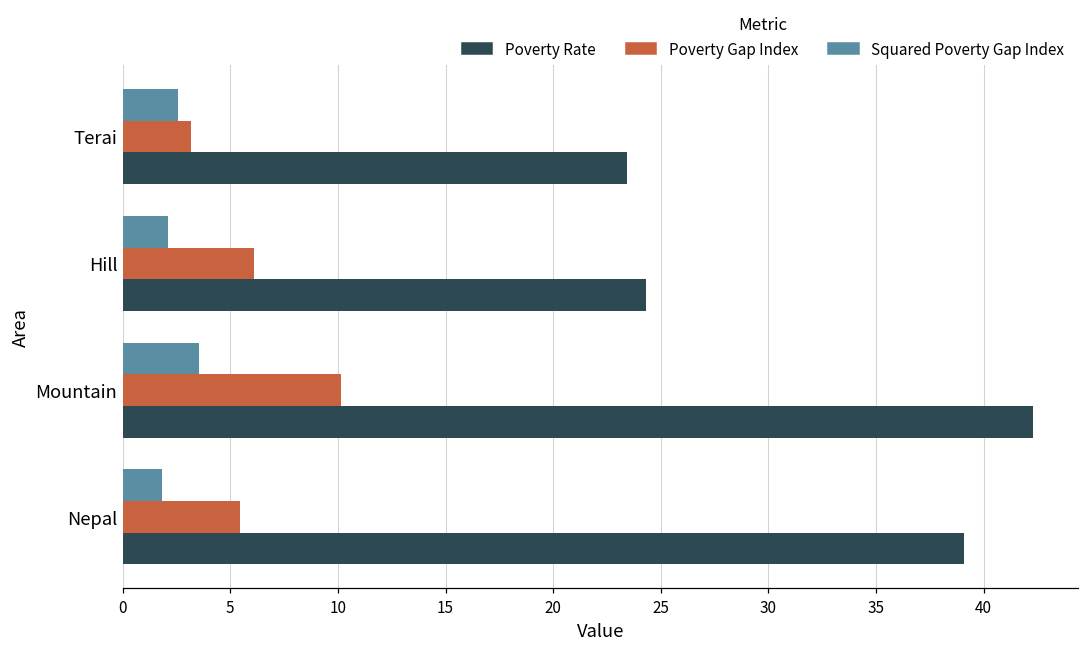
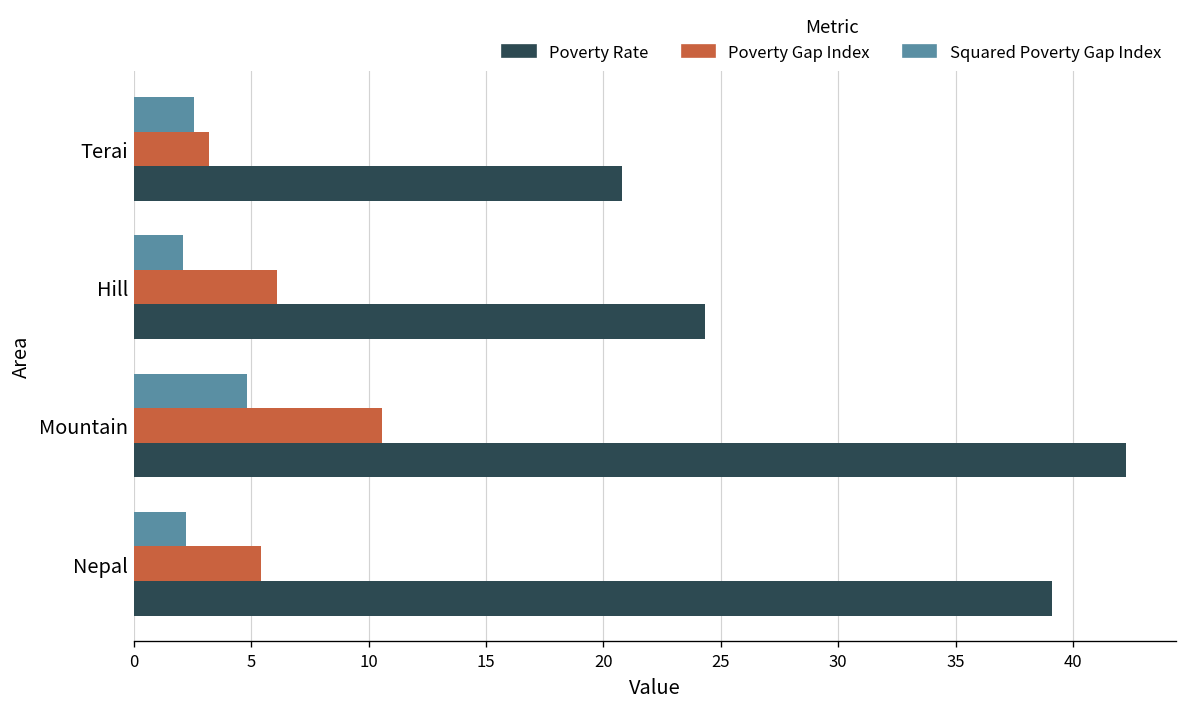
  {
    "Poverty Rate": {
-     "Terai": 23.4,
+     "Terai": 20.8,
      "Hill": 24.3,
      "Mountain": 42.3,
      "Nepal": 39.1
    },
    "Poverty Gap Index": {
      "Terai": 3.2,
      "Hill": 6.1,
-     "Mountain": 10.1,
+     "Mountain": 10.6,
      "Nepal": 5.4
    },
    "Squared Poverty Gap Index": {
      "Terai": 2.6,
      "Hill": 2.1,
-     "Mountain": 3.5,
-     "Nepal": 1.8
+     "Mountain": 4.8,
+     "Nepal": 2.2
    }
  }
